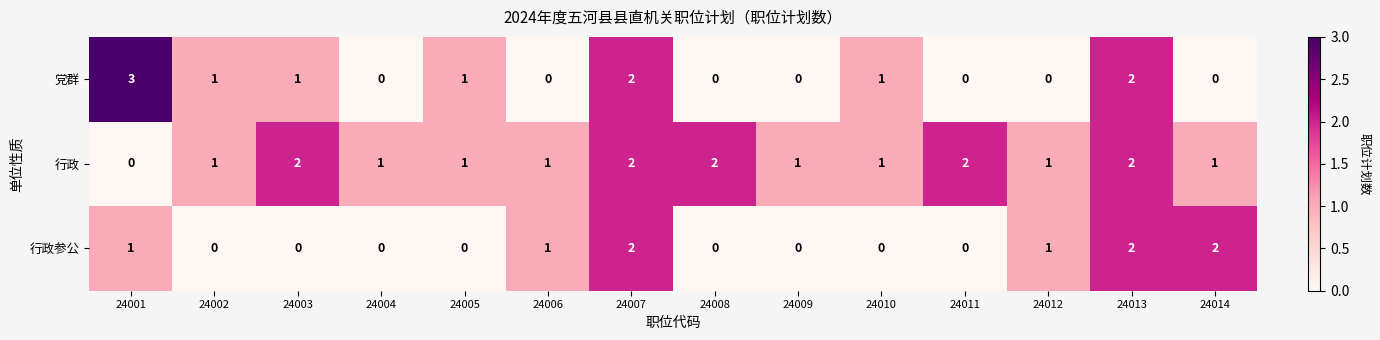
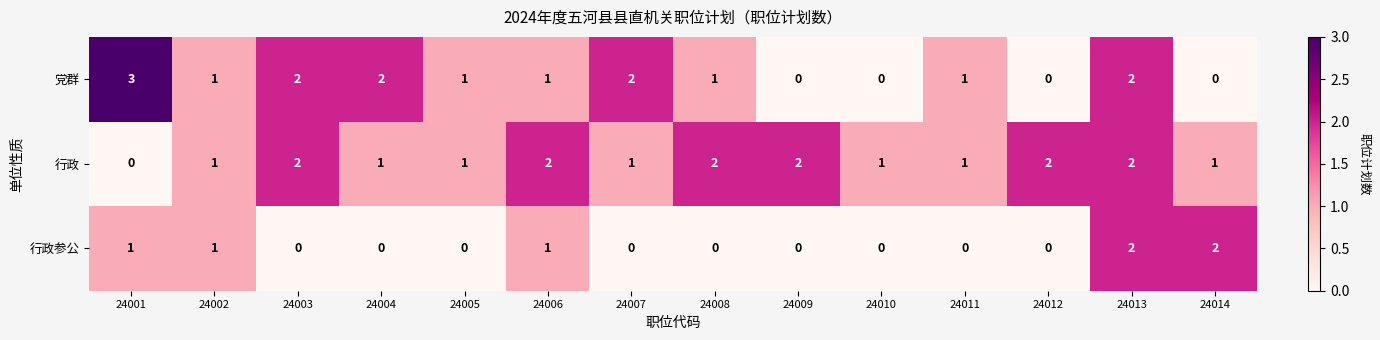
  {
    "党群": {
      "24001": 3,
      "24002": 1,
-     "24003": 1,
-     "24004": 0,
+     "24003": 2,
+     "24004": 2,
      "24005": 1,
-     "24006": 0,
+     "24006": 1,
      "24007": 2,
-     "24008": 0,
+     "24008": 1,
      "24009": 0,
-     "24010": 1,
-     "24011": 0,
+     "24010": 0,
+     "24011": 1,
      "24012": 0,
      "24013": 2,
      "24014": 0
    },
    "行政": {
      "24001": 0,
      "24002": 1,
      "24003": 2,
      "24004": 1,
      "24005": 1,
-     "24006": 1,
-     "24007": 2,
+     "24006": 2,
+     "24007": 1,
      "24008": 2,
-     "24009": 1,
+     "24009": 2,
      "24010": 1,
-     "24011": 2,
-     "24012": 1,
+     "24011": 1,
+     "24012": 2,
      "24013": 2,
      "24014": 1
    },
    "行政参公": {
      "24001": 1,
-     "24002": 0,
+     "24002": 1,
      "24003": 0,
      "24004": 0,
      "24005": 0,
      "24006": 1,
-     "24007": 2,
+     "24007": 0,
      "24008": 0,
      "24009": 0,
      "24010": 0,
      "24011": 0,
-     "24012": 1,
+     "24012": 0,
      "24013": 2,
      "24014": 2
    }
  }
